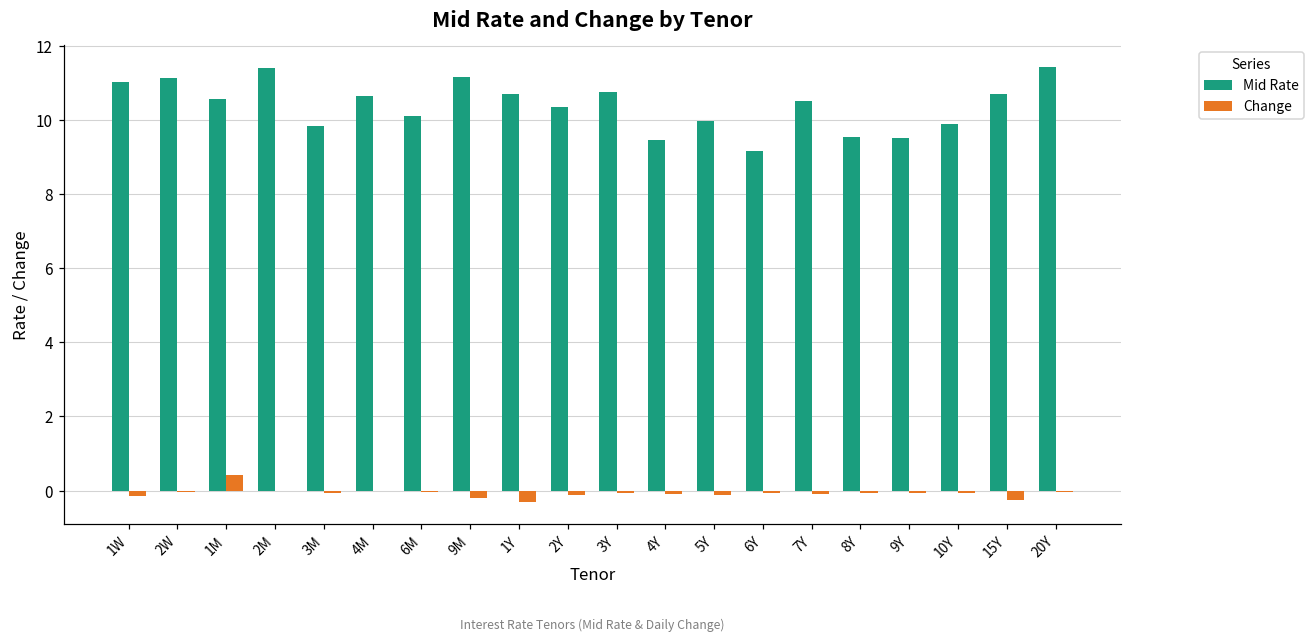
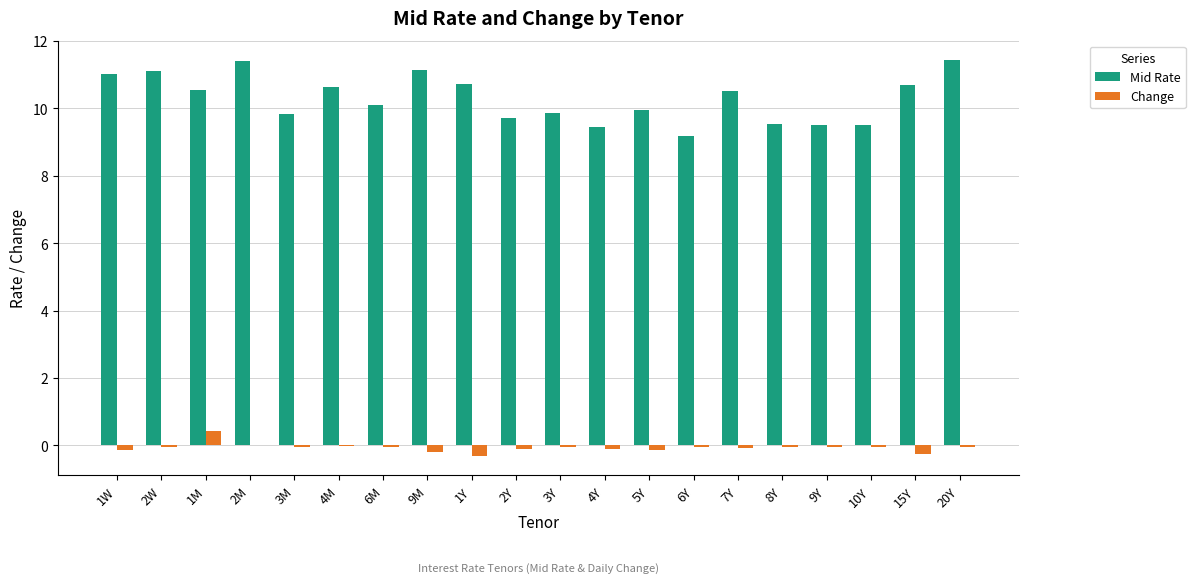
  {
    "Mid Rate": {
      "1W": 11.0,
      "2W": 11.1,
      "1M": 10.6,
      "2M": 11.4,
      "3M": 9.8,
      "4M": 10.6,
      "6M": 10.1,
      "9M": 11.2,
      "1Y": 10.7,
-     "2Y": 10.4,
-     "3Y": 10.8,
+     "2Y": 9.7,
+     "3Y": 9.9,
      "4Y": 9.5,
      "5Y": 10.0,
      "6Y": 9.2,
      "7Y": 10.5,
      "8Y": 9.5,
      "9Y": 9.5,
-     "10Y": 9.9,
+     "10Y": 9.5,
      "15Y": 10.7,
      "20Y": 11.4
    },
    "Change": {
      "1W": -0.2,
      "1M": 0.4,
      "2M": 0.0,
      "9M": -0.2,
      "1Y": -0.3,
      "2Y": -0.1,
      "4Y": -0.1,
      "5Y": -0.1,
      "7Y": -0.1,
      "15Y": -0.3
    }
  }
